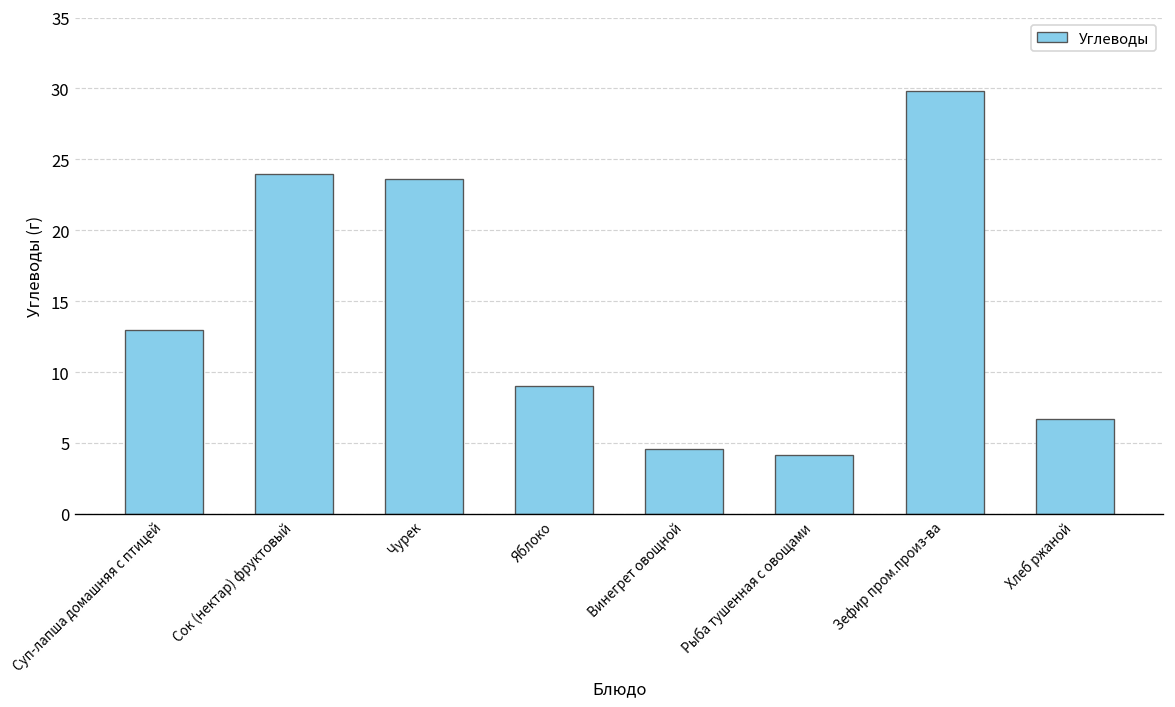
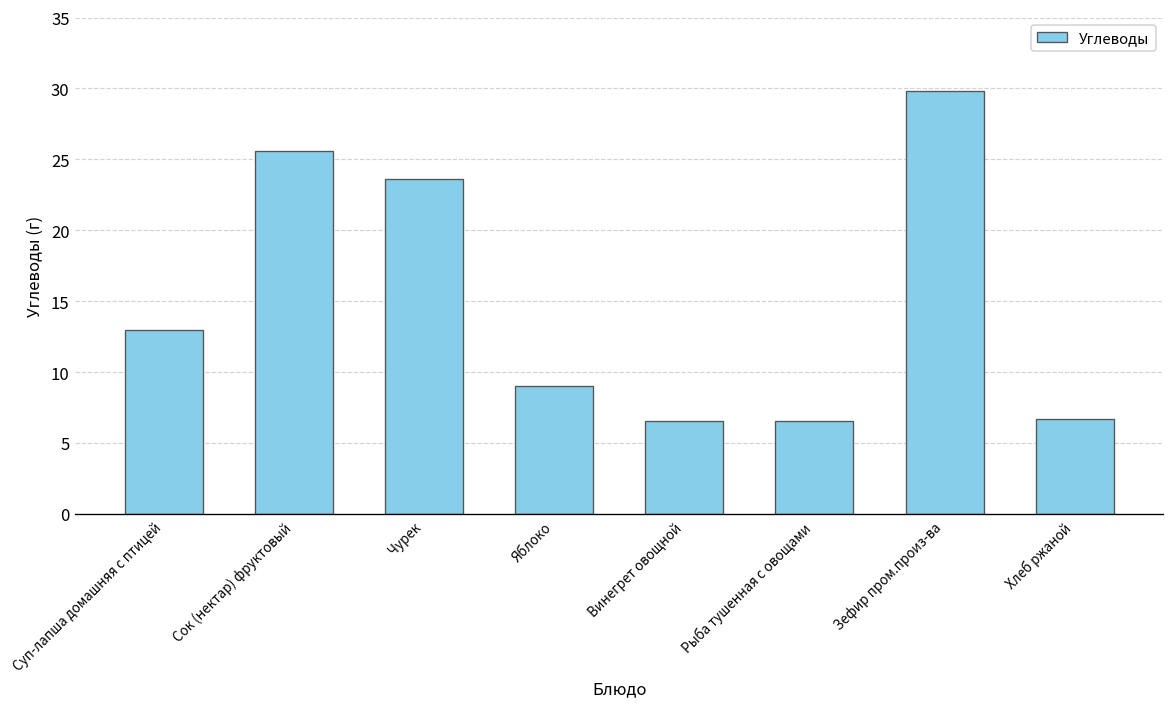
  {
    "Суп-лапша домашняя с птицей": 13.0,
-   "Сок (нектар) фруктовый": 24.0,
+   "Сок (нектар) фруктовый": 25.6,
    "Чурек": 23.7,
    "Яблоко": 9.0,
-   "Винегрет овощной": 4.6,
-   "Рыба тушенная с овощами": 4.2,
+   "Винегрет овощной": 6.6,
+   "Рыба тушенная с овощами": 6.5,
    "Зефир пром.произ-ва": 29.8,
    "Хлеб ржаной": 6.7
  }
